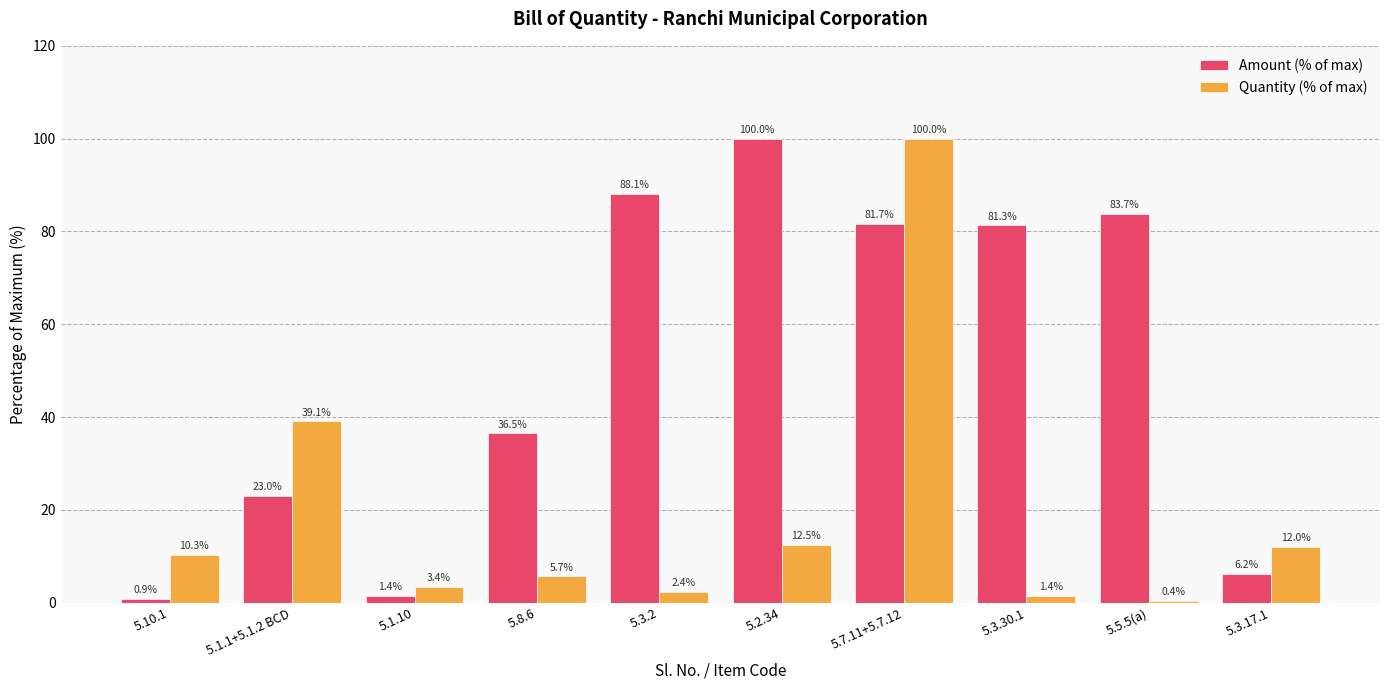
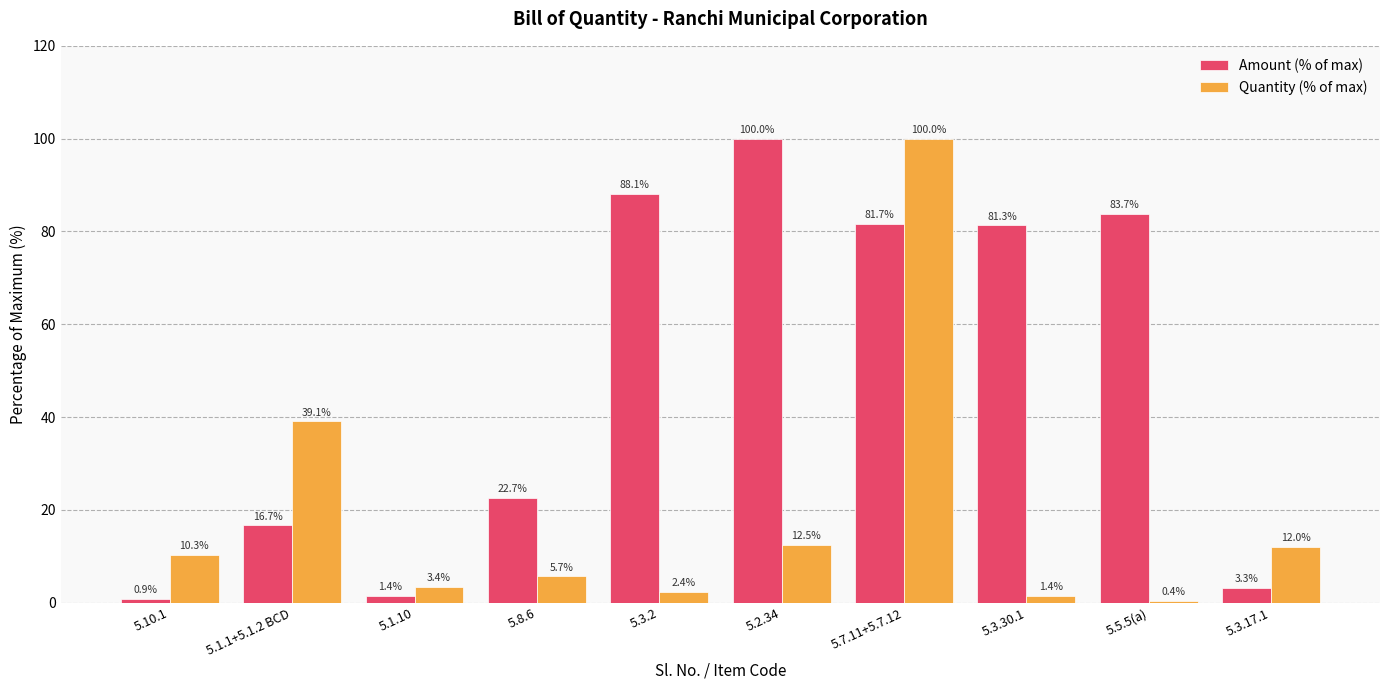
  {
    "Amount (% of max)": {
      "5.10.1": "0.9%",
-     "5.1.1+5.1.2 BCD": "23.0%",
+     "5.1.1+5.1.2 BCD": "16.7%",
      "5.1.10": "1.4%",
-     "5.8.6": "36.5%",
+     "5.8.6": "22.7%",
      "5.3.2": "88.1%",
      "5.2.34": "100.0%",
      "5.7.11+5.7.12": "81.7%",
      "5.3.30.1": "81.3%",
      "5.5.5(a)": "83.7%",
-     "5.3.17.1": "6.2%"
+     "5.3.17.1": "3.3%"
    },
    "Quantity (% of max)": {
      "5.10.1": "10.3%",
      "5.1.1+5.1.2 BCD": "39.1%",
      "5.1.10": "3.4%",
      "5.8.6": "5.7%",
      "5.3.2": "2.4%",
      "5.2.34": "12.5%",
      "5.7.11+5.7.12": "100.0%",
      "5.3.30.1": "1.4%",
      "5.5.5(a)": "0.4%",
      "5.3.17.1": "12.0%"
    }
  }
